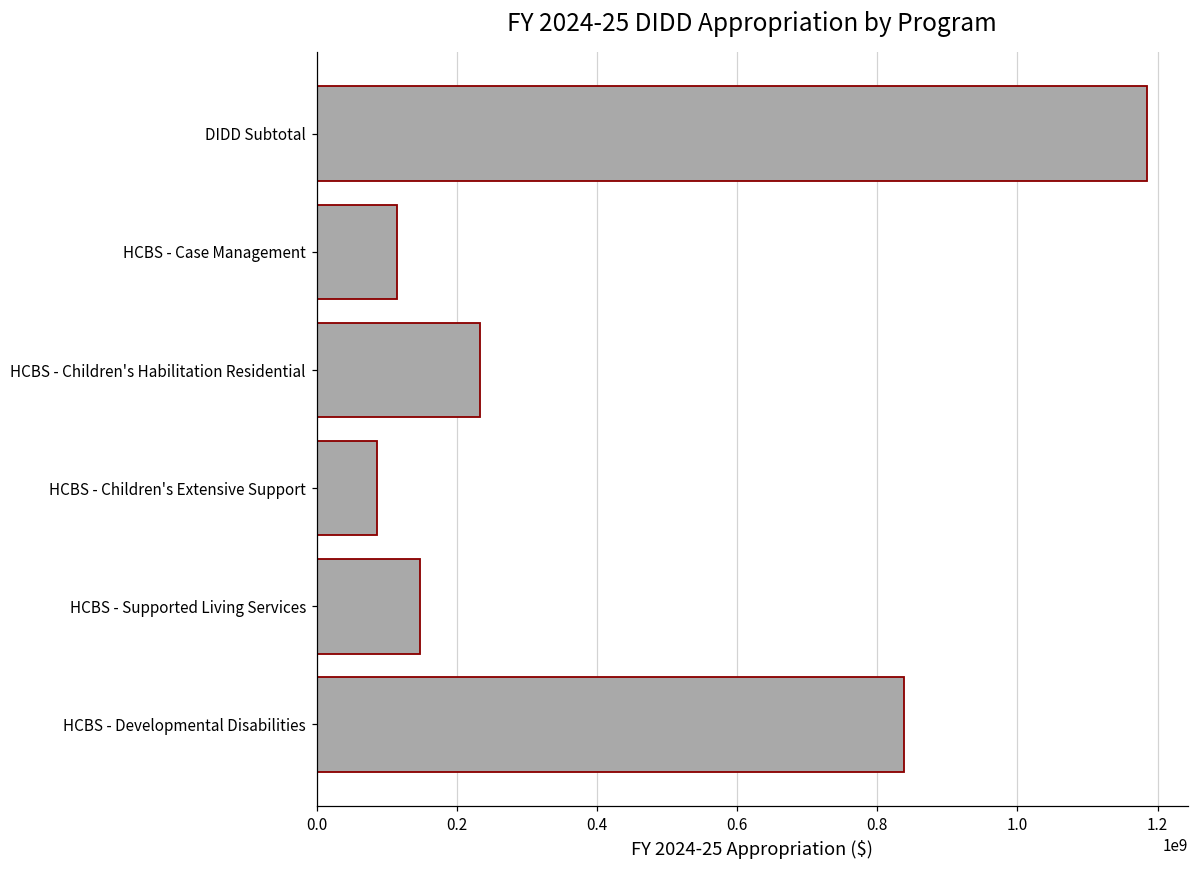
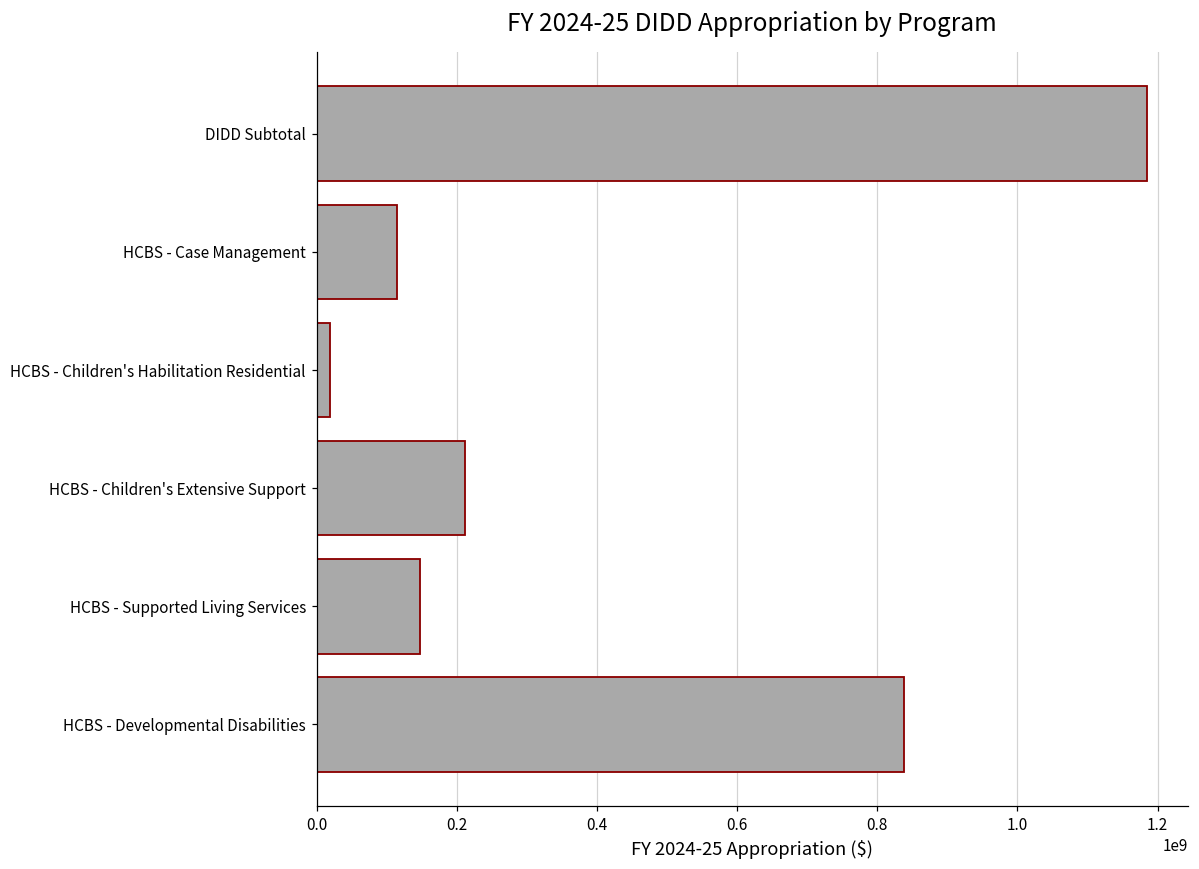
  {
    "DIDD Subtotal": 1180000000,
    "HCBS - Case Management": 110000000,
-   "HCBS - Children's Habilitation Residential": 230000000,
-   "HCBS - Children's Extensive Support": 90000000,
+   "HCBS - Children's Habilitation Residential": 20000000,
+   "HCBS - Children's Extensive Support": 210000000,
    "HCBS - Supported Living Services": 150000000,
    "HCBS - Developmental Disabilities": 840000000
  }
